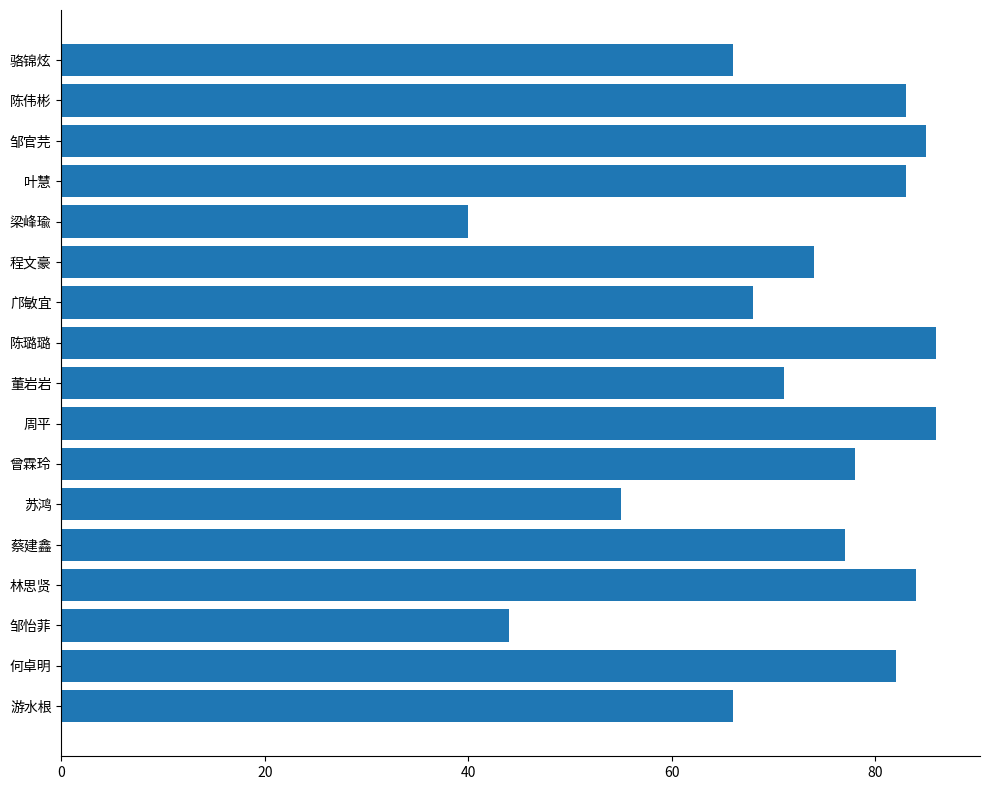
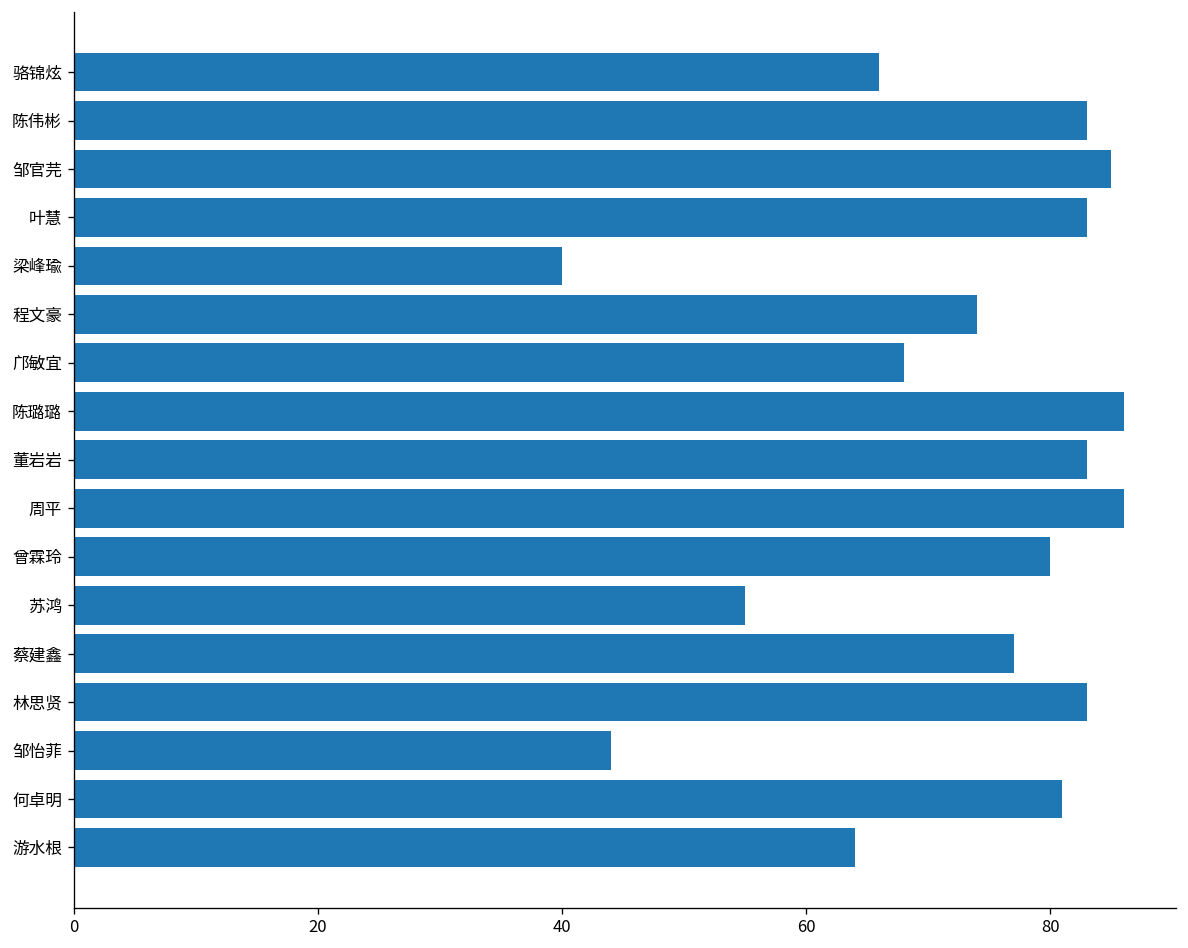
  {
    "骆锦炫": 66,
    "陈伟彬": 83,
    "邹官芫": 85,
    "叶慧": 83,
    "梁峰瑜": 40,
    "程文豪": 74,
    "邝敏宜": 68,
    "陈璐璐": 86,
-   "董岩岩": 71,
+   "董岩岩": 83,
    "周平": 86,
-   "曾霖玲": 78,
+   "曾霖玲": 80,
    "苏鸿": 55,
    "蔡建鑫": 77,
-   "林思贤": 84,
+   "林思贤": 83,
    "邹怡菲": 44,
-   "何卓明": 82,
-   "游水根": 66
+   "何卓明": 81,
+   "游水根": 64
  }
